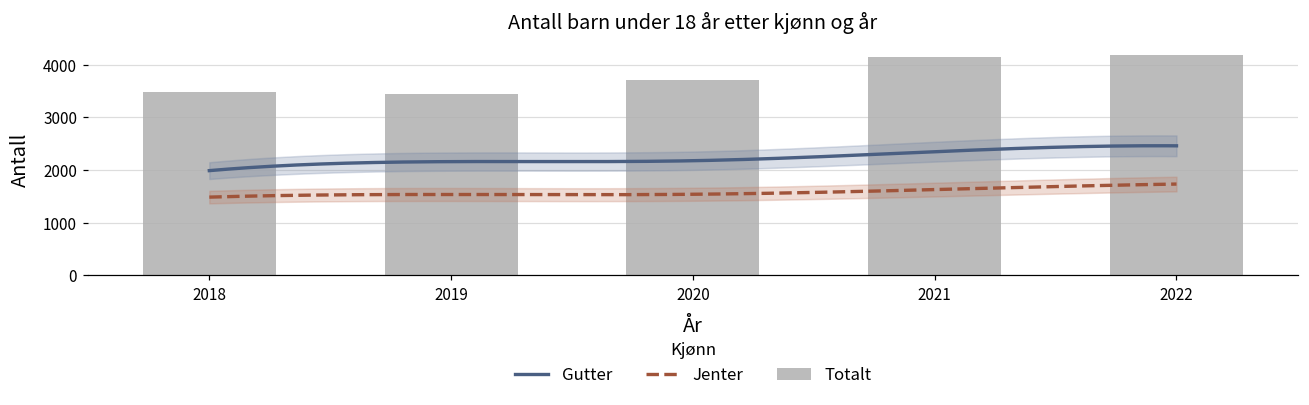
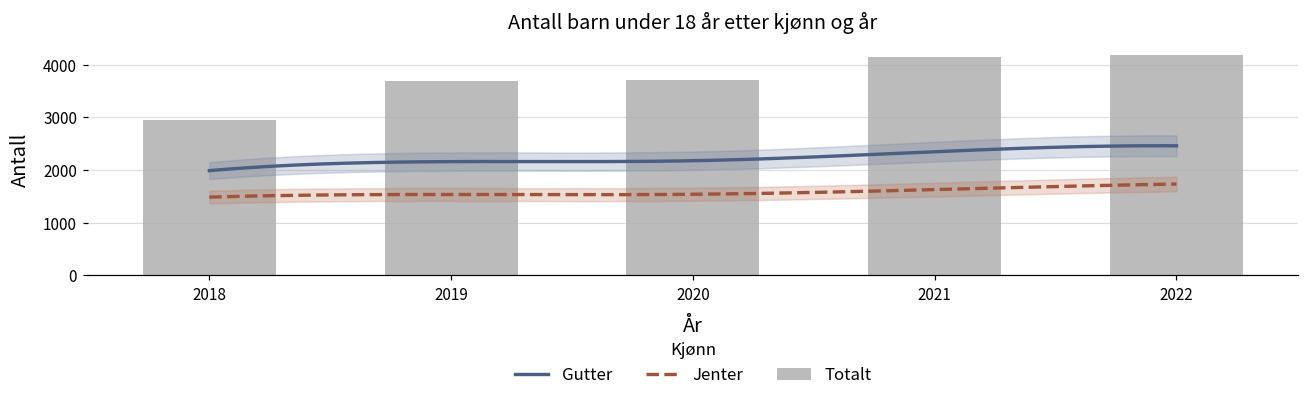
  {
    "Totalt": {
-     "2018": 3500,
-     "2019": 3400,
+     "2018": 3000,
+     "2019": 3700,
      "2020": 3700,
      "2021": 4100,
      "2022": 4200
    }
  }
